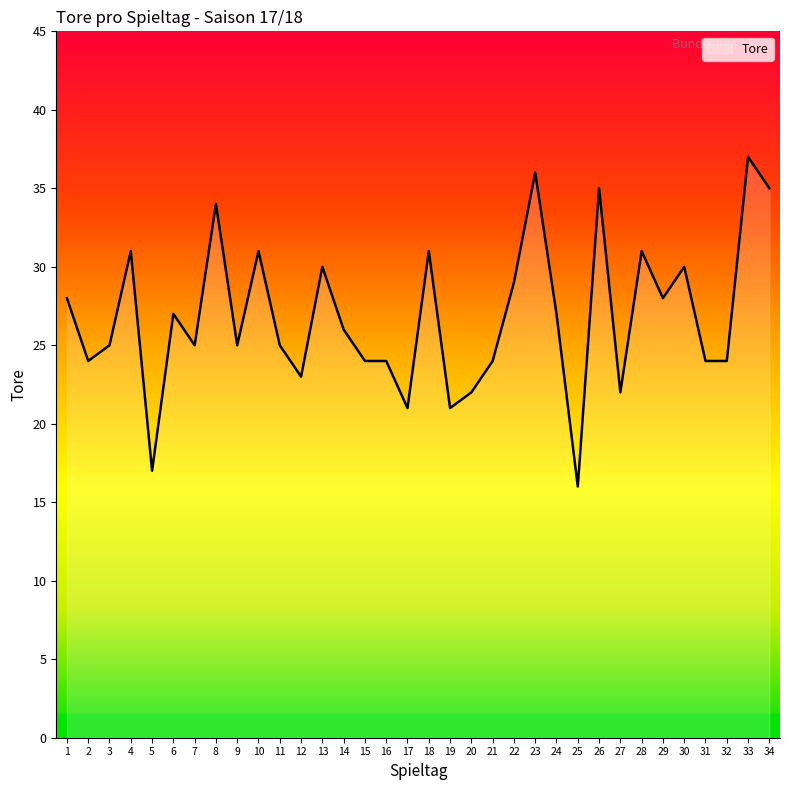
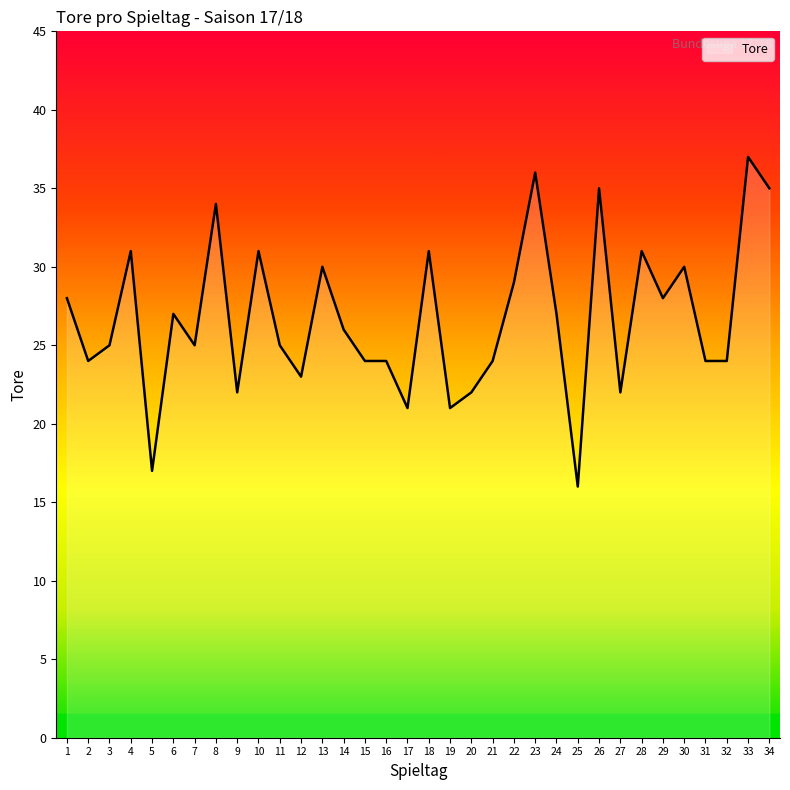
  {
    "1": 28,
    "2": 24,
    "3": 25,
    "4": 31,
    "5": 17,
    "6": 27,
    "7": 25,
    "8": 34,
-   "9": 25,
+   "9": 22,
    "10": 31,
    "11": 25,
    "12": 23,
    "13": 30,
    "14": 26,
    "15": 24,
    "16": 24,
    "17": 21,
    "18": 31,
    "19": 21,
    "20": 22,
    "21": 24,
    "22": 29,
    "23": 36,
    "24": 27,
    "25": 16,
    "26": 35,
    "27": 22,
    "28": 31,
    "29": 28,
    "30": 30,
    "31": 24,
    "32": 24,
    "33": 37,
    "34": 35
  }
